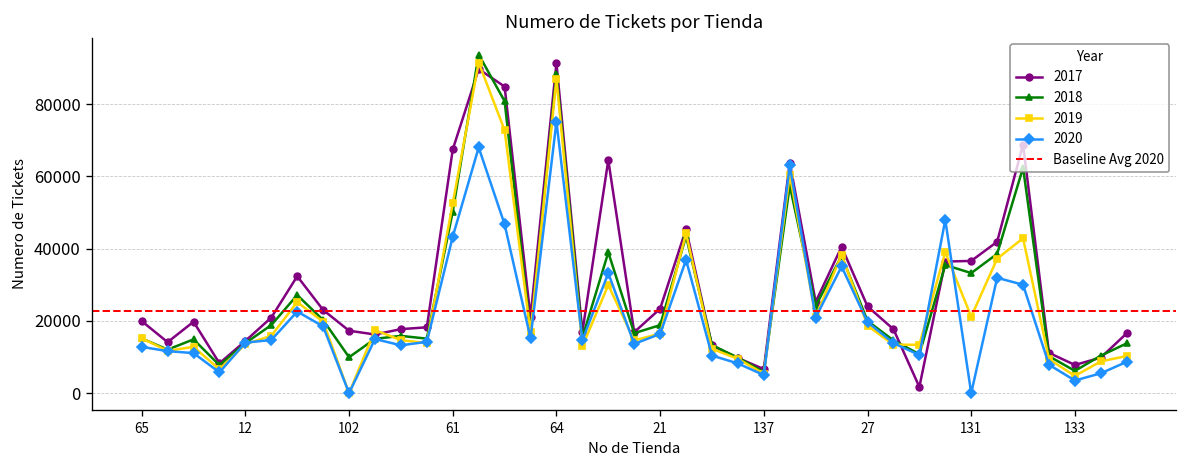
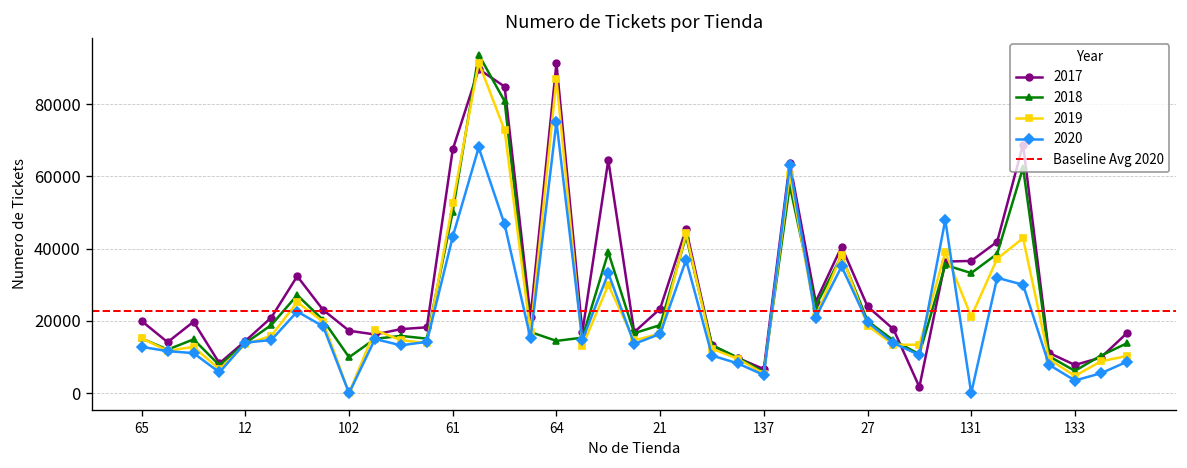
  {
    "2017": {
      "65": 20000,
      "102": 17000,
      "61": 67000,
      "64": 91000,
      "131": 37000,
      "133": 8000
    },
    "2018": {
      "102": 10000,
      "61": 50000,
-     "64": 88000,
+     "64": 14000,
      "131": 33000,
      "133": 6000
    },
    "2019": {
      "61": 53000,
      "64": 87000,
      "131": 21000,
      "133": 5000
    },
    "2020": {
      "65": 13000,
      "61": 43000,
      "64": 75000,
      "131": 0,
      "133": 3000
    }
  }
